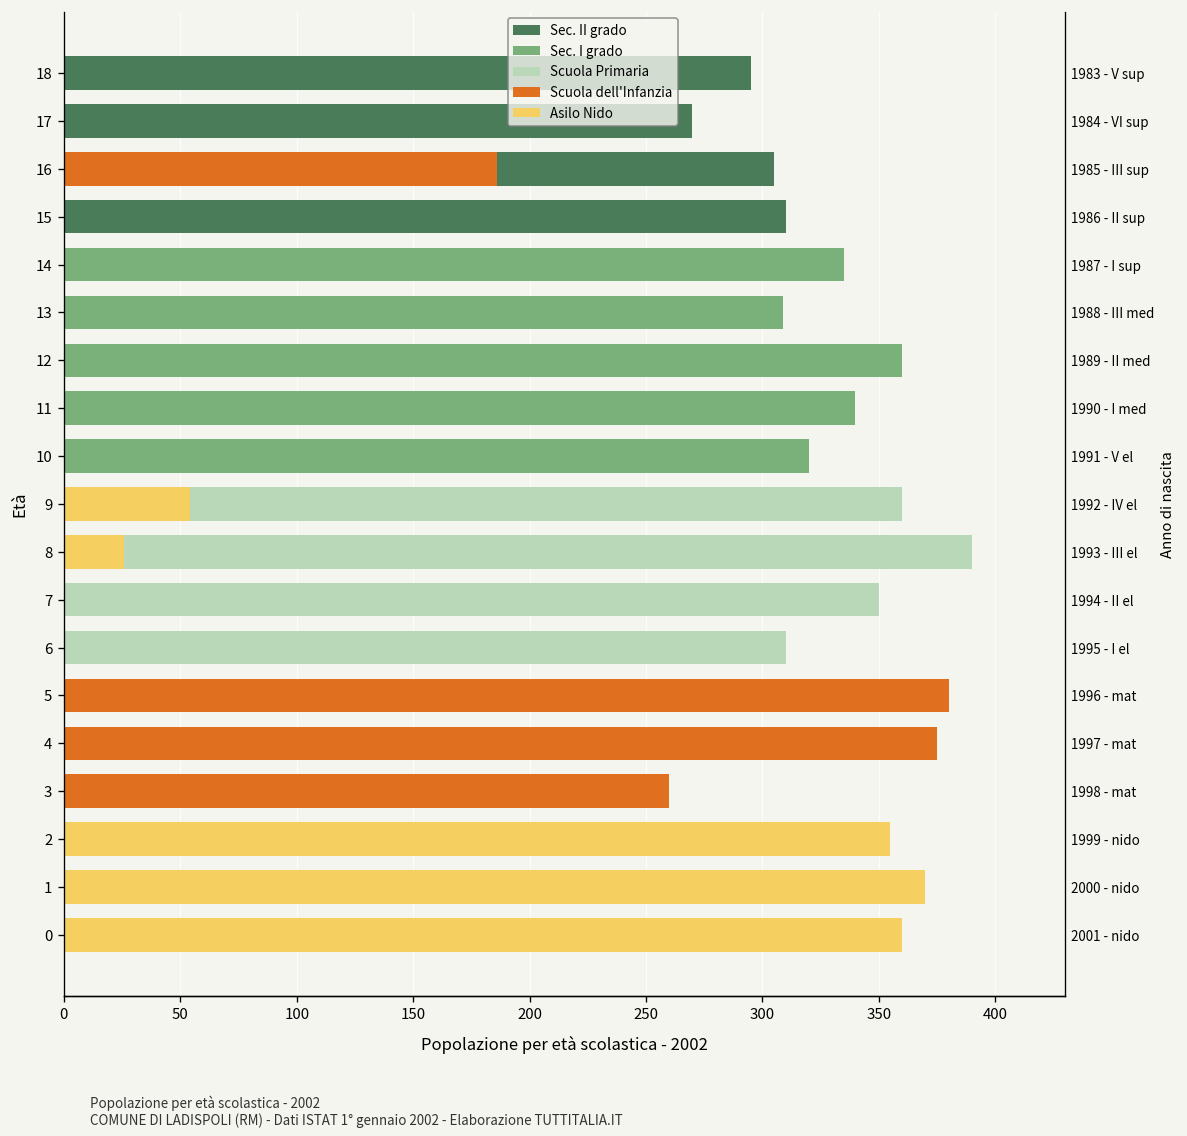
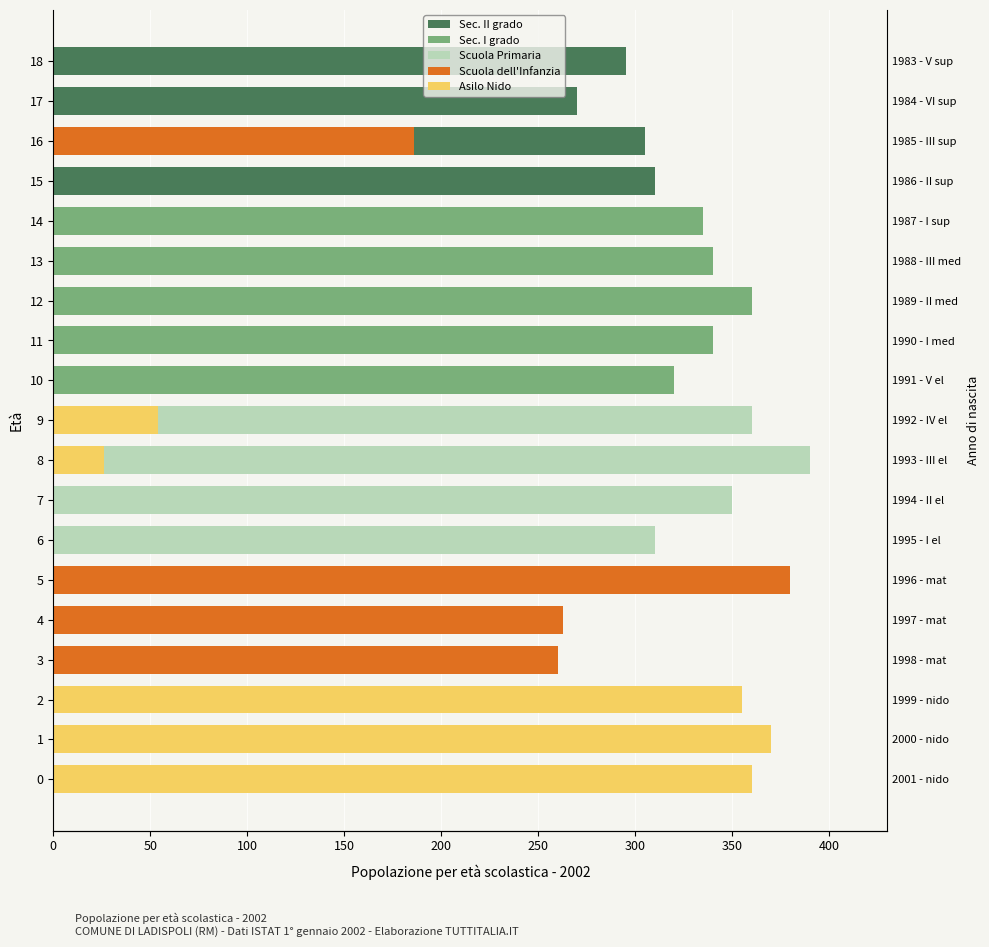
  {
    "Sec. II grado": {
      "18": 295,
      "17": 270,
      "16": 305,
      "15": 310,
      "12": 0,
      "11": 0,
      "10": 0,
      "9": 0,
      "8": 0,
      "7": 0,
      "6": 0,
      "5": 0,
      "4": 0,
      "3": 0,
      "2": 0,
      "1": 0,
      "0": 0
    },
    "Sec. I grado": {
      "18": 0,
      "17": 0,
      "16": 0,
      "15": 0,
      "14": 335,
-     "13": 309,
+     "13": 340,
      "12": 360,
      "11": 340,
      "10": 320,
      "9": 0,
      "8": 0,
      "7": 0,
      "6": 0,
      "5": 0,
      "4": 0,
      "3": 0,
      "2": 0,
      "1": 0,
      "0": 0
    },
    "Scuola Primaria": {
      "18": 0,
      "17": 0,
      "16": 0,
      "15": 0,
      "14": 0,
      "13": 0,
      "12": 0,
      "11": 0,
      "10": 0,
      "9": 360,
      "8": 390,
      "7": 350,
      "6": 310,
      "5": 0,
      "4": 0,
      "2": 0,
      "1": 0,
      "0": 0
    },
    "Scuola dell'Infanzia": {
      "18": 0,
      "17": 0,
      "15": 0,
      "14": 0,
      "13": 0,
      "12": 0,
      "11": 0,
      "10": 0,
      "9": 0,
      "8": 0,
      "7": 0,
      "6": 0,
      "5": 380,
-     "4": 375,
+     "4": 263,
      "3": 260,
      "2": 0,
      "1": 0,
      "0": 0
    },
    "Asilo Nido": {
      "18": 0,
      "17": 0,
      "16": 0,
      "15": 0,
      "14": 0,
      "13": 0,
      "12": 0,
      "11": 0,
      "10": 0,
      "7": 0,
      "6": 0,
      "5": 0,
      "4": 0,
      "3": 0,
      "2": 355,
      "1": 370,
      "0": 360
    }
  }
